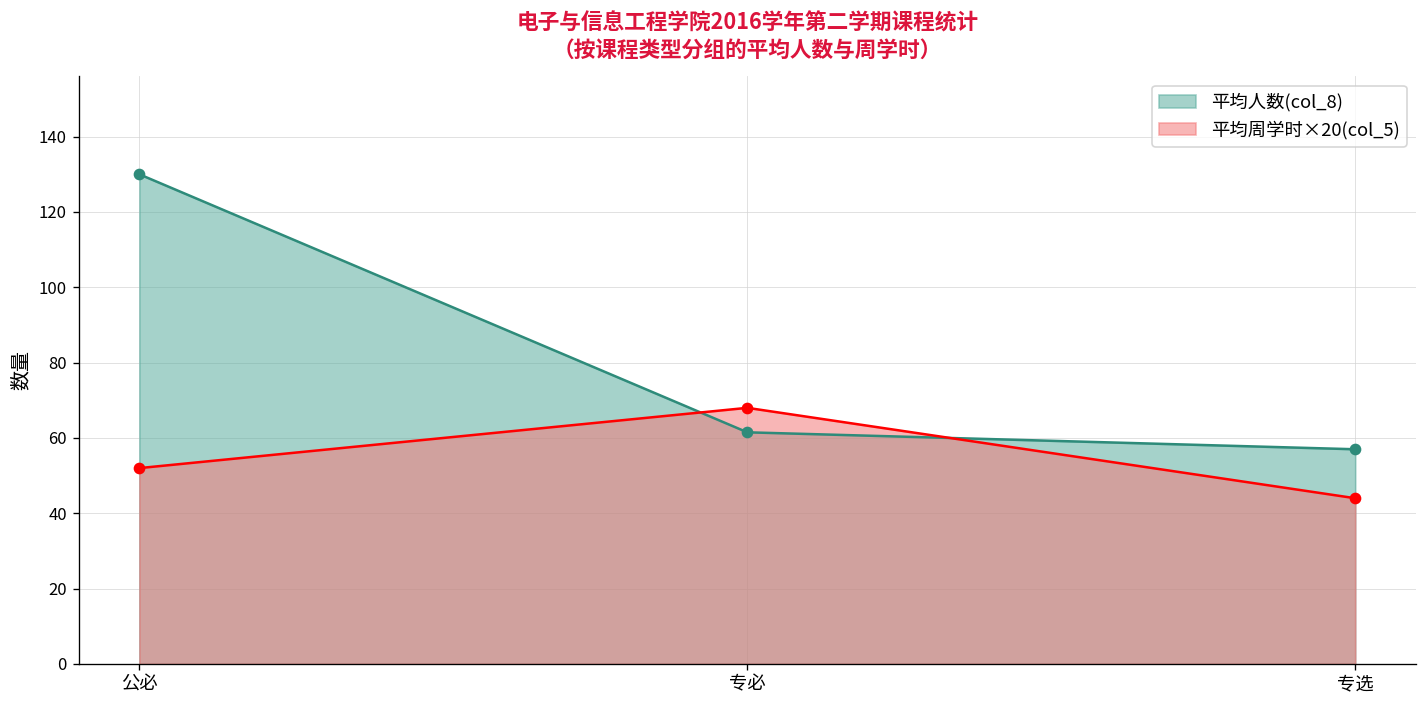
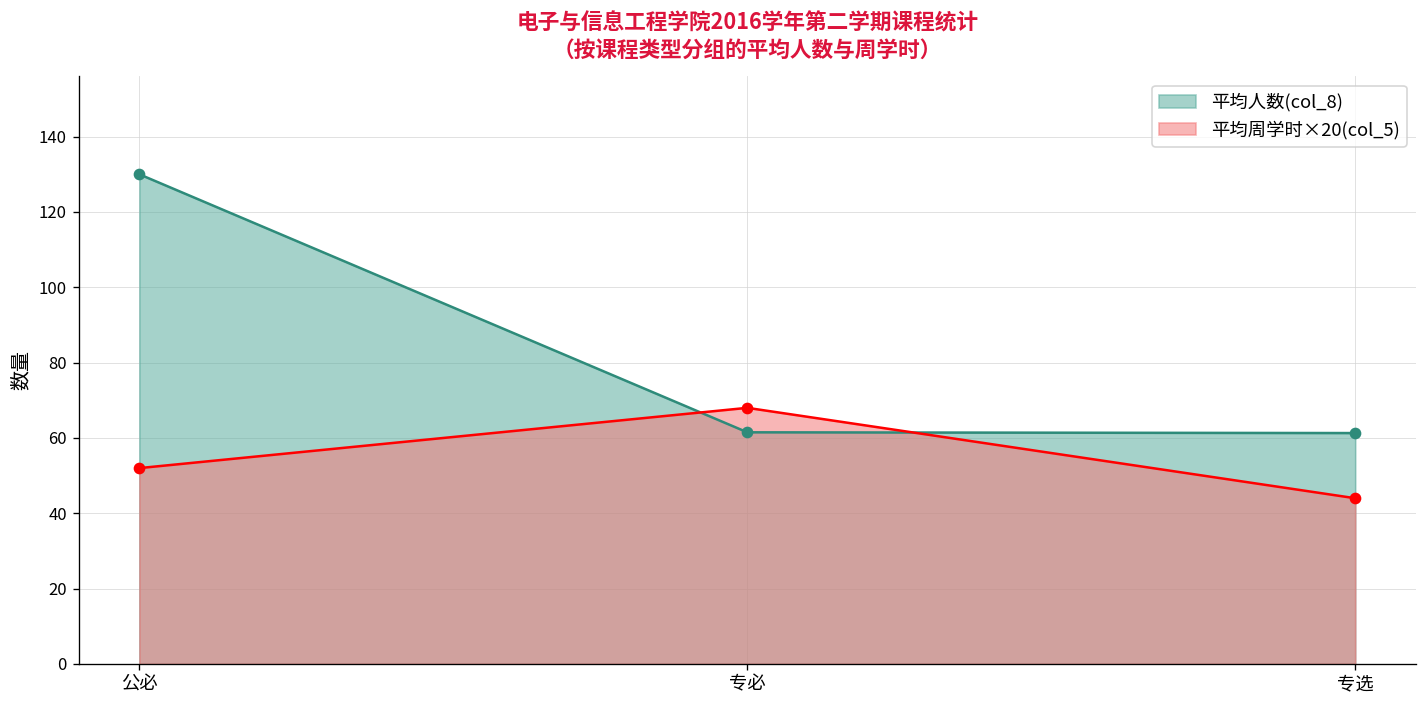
  {
    "平均人数(col_8)": {
      "公必": 130,
      "专必": 62,
-     "专选": 57
+     "专选": 61
    },
    "平均周学时×20(col_5)": {
      "公必": 52,
      "专必": 68,
      "专选": 44
    }
  }
